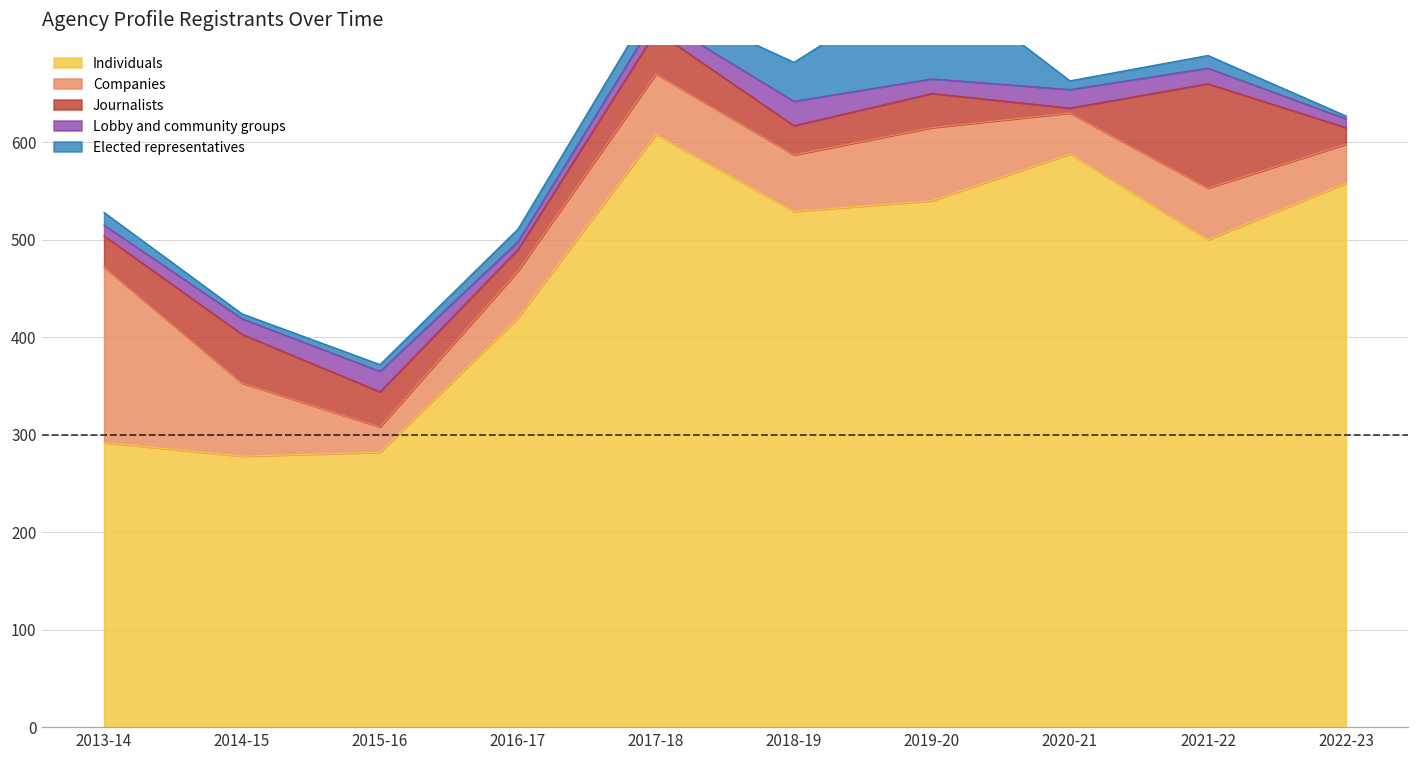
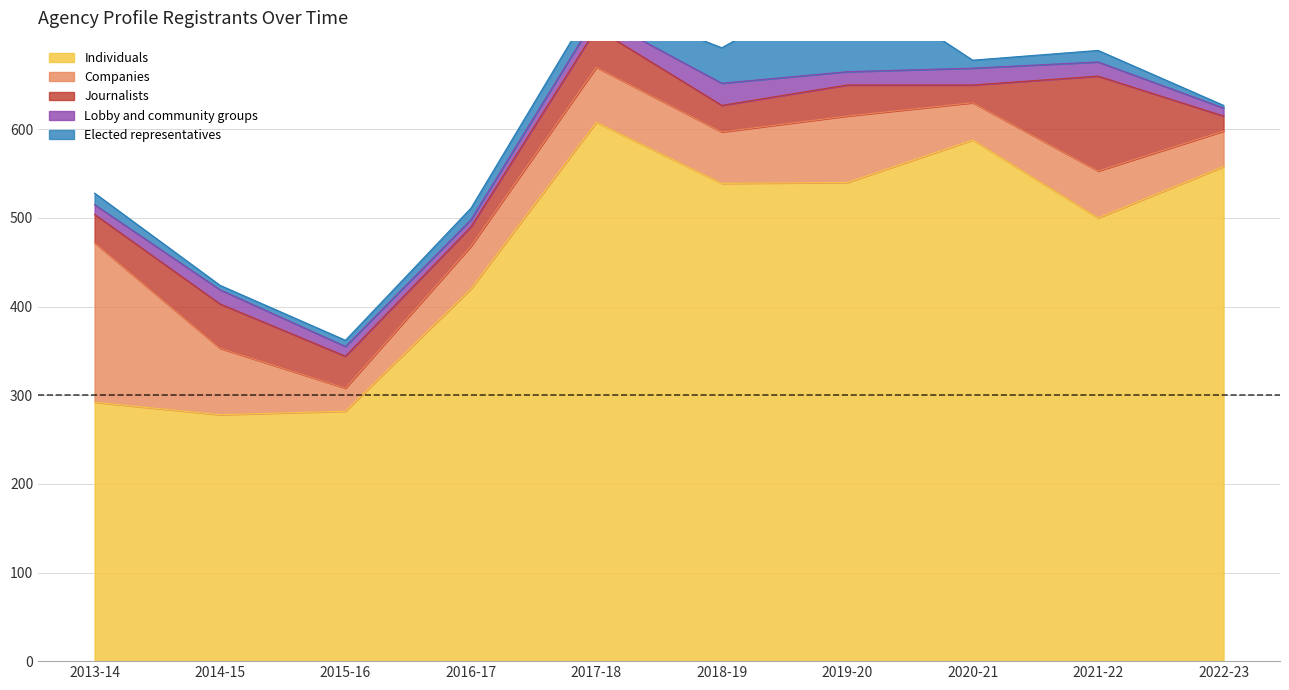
  {
    "Individuals": {
      "2013-14": 290,
      "2014-15": 280,
      "2015-16": 280,
      "2016-17": 420,
      "2017-18": 610,
-     "2018-19": 530,
+     "2018-19": 540,
      "2019-20": 540,
      "2020-21": 590,
      "2021-22": 500,
      "2022-23": 560
    },
    "Companies": {
      "2013-14": 180,
      "2014-15": 80,
      "2015-16": 30,
      "2016-17": 50,
      "2017-18": 60,
      "2018-19": 60,
      "2019-20": 80,
      "2020-21": 40,
      "2021-22": 50,
      "2022-23": 40
    },
    "Journalists": {
      "2013-14": 30,
      "2014-15": 50,
      "2015-16": 40,
      "2016-17": 20,
      "2018-19": 30,
      "2019-20": 40,
-     "2020-21": 10,
+     "2020-21": 20,
      "2021-22": 110,
      "2022-23": 20
    },
    "Lobby and community groups": {
      "2013-14": 10,
      "2014-15": 20,
-     "2015-16": 20,
+     "2015-16": 10,
      "2016-17": 10,
      "2018-19": 30,
      "2019-20": 20,
      "2020-21": 20,
      "2021-22": 20,
      "2022-23": 10
    },
    "Elected representatives": {
      "2013-14": 10,
      "2014-15": 10,
      "2015-16": 10,
      "2016-17": 10,
      "2018-19": 40,
      "2020-21": 10,
      "2021-22": 10,
      "2022-23": 0
    }
  }
